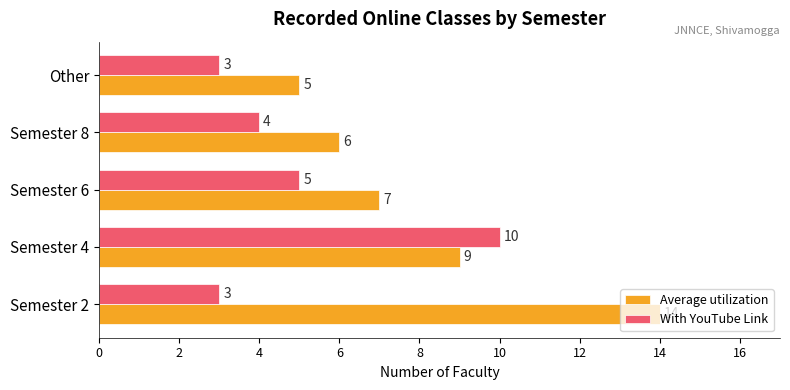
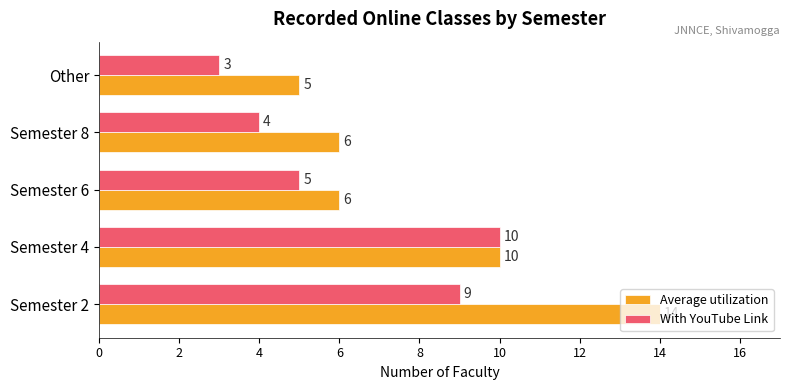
  {
    "Average utilization": {
      "Other": 5,
      "Semester 8": 6,
-     "Semester 6": 7,
-     "Semester 4": 9
+     "Semester 6": 6,
+     "Semester 4": 10
    },
    "With YouTube Link": {
      "Other": 3,
      "Semester 8": 4,
      "Semester 6": 5,
      "Semester 4": 10,
-     "Semester 2": 3
+     "Semester 2": 9
    }
  }
